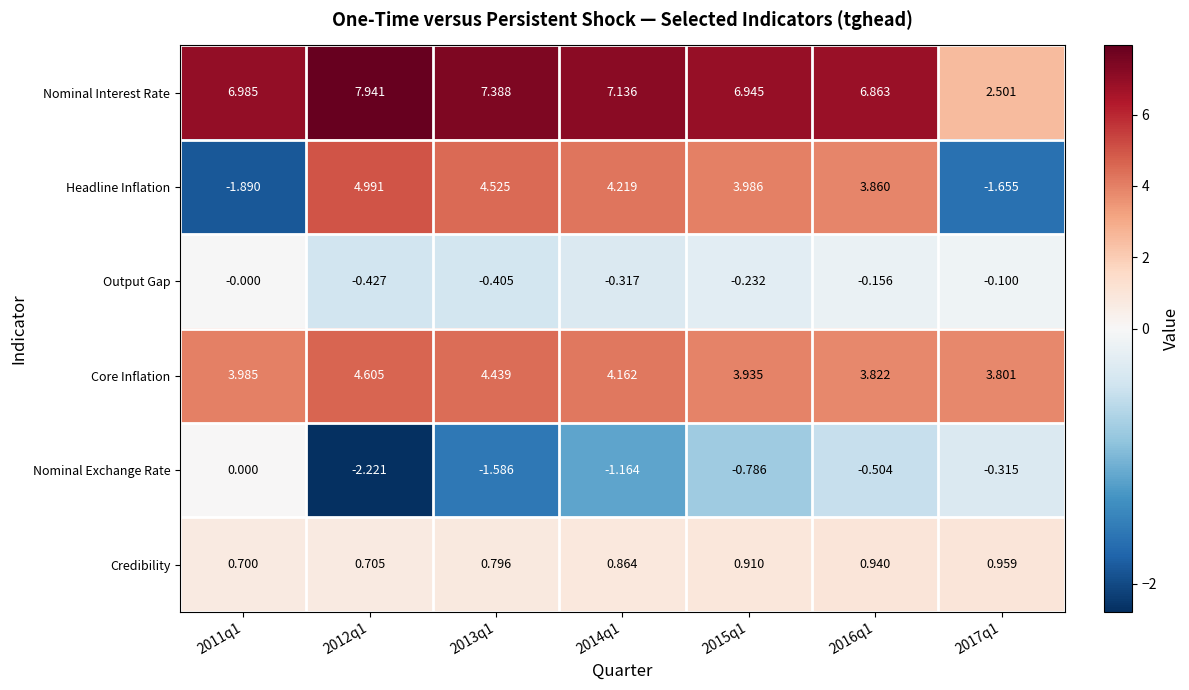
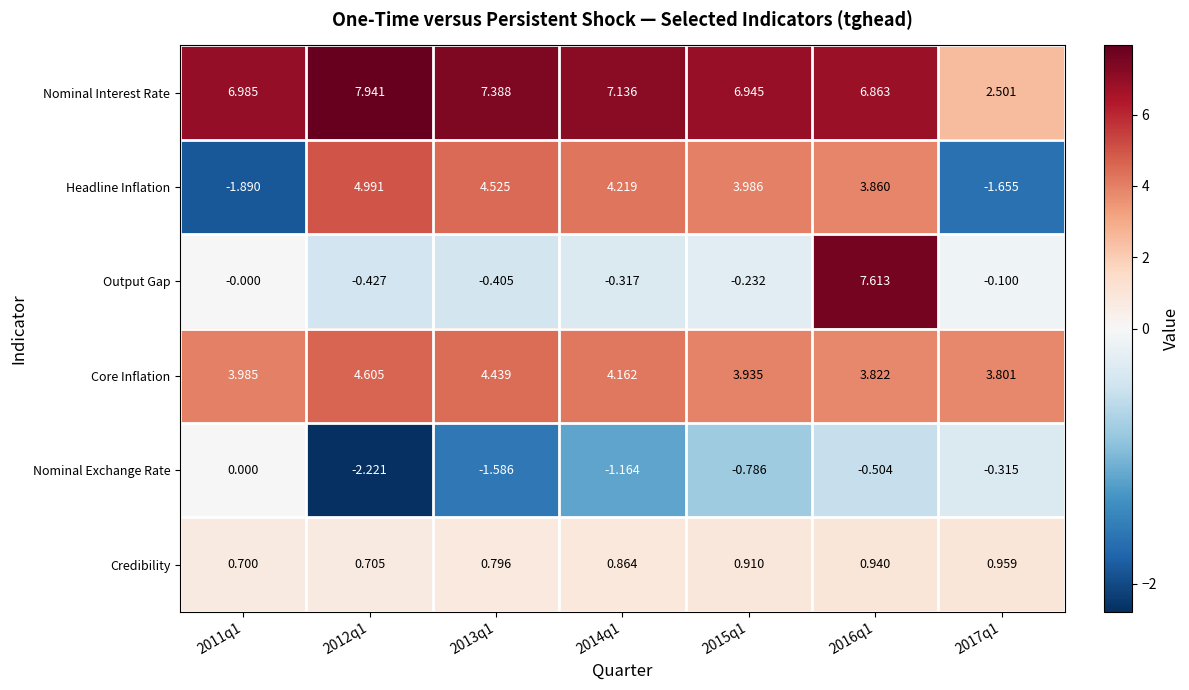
  {
    "Nominal Interest Rate": {
      "2011q1": 6.985,
      "2012q1": 7.941,
      "2013q1": 7.388,
      "2014q1": 7.136,
      "2015q1": 6.945,
      "2016q1": 6.863,
      "2017q1": 2.501
    },
    "Headline Inflation": {
      "2011q1": -1.890,
      "2012q1": 4.991,
      "2013q1": 4.525,
      "2014q1": 4.219,
      "2015q1": 3.986,
      "2016q1": 3.860,
      "2017q1": -1.655
    },
    "Output Gap": {
      "2011q1": -0.000,
      "2012q1": -0.427,
      "2013q1": -0.405,
      "2014q1": -0.317,
      "2015q1": -0.232,
-     "2016q1": -0.156,
+     "2016q1": 7.613,
      "2017q1": -0.100
    },
    "Core Inflation": {
      "2011q1": 3.985,
      "2012q1": 4.605,
      "2013q1": 4.439,
      "2014q1": 4.162,
      "2015q1": 3.935,
      "2016q1": 3.822,
      "2017q1": 3.801
    },
    "Nominal Exchange Rate": {
      "2011q1": 0.000,
      "2012q1": -2.221,
      "2013q1": -1.586,
      "2014q1": -1.164,
      "2015q1": -0.786,
      "2016q1": -0.504,
      "2017q1": -0.315
    },
    "Credibility": {
      "2011q1": 0.700,
      "2012q1": 0.705,
      "2013q1": 0.796,
      "2014q1": 0.864,
      "2015q1": 0.910,
      "2016q1": 0.940,
      "2017q1": 0.959
    }
  }
